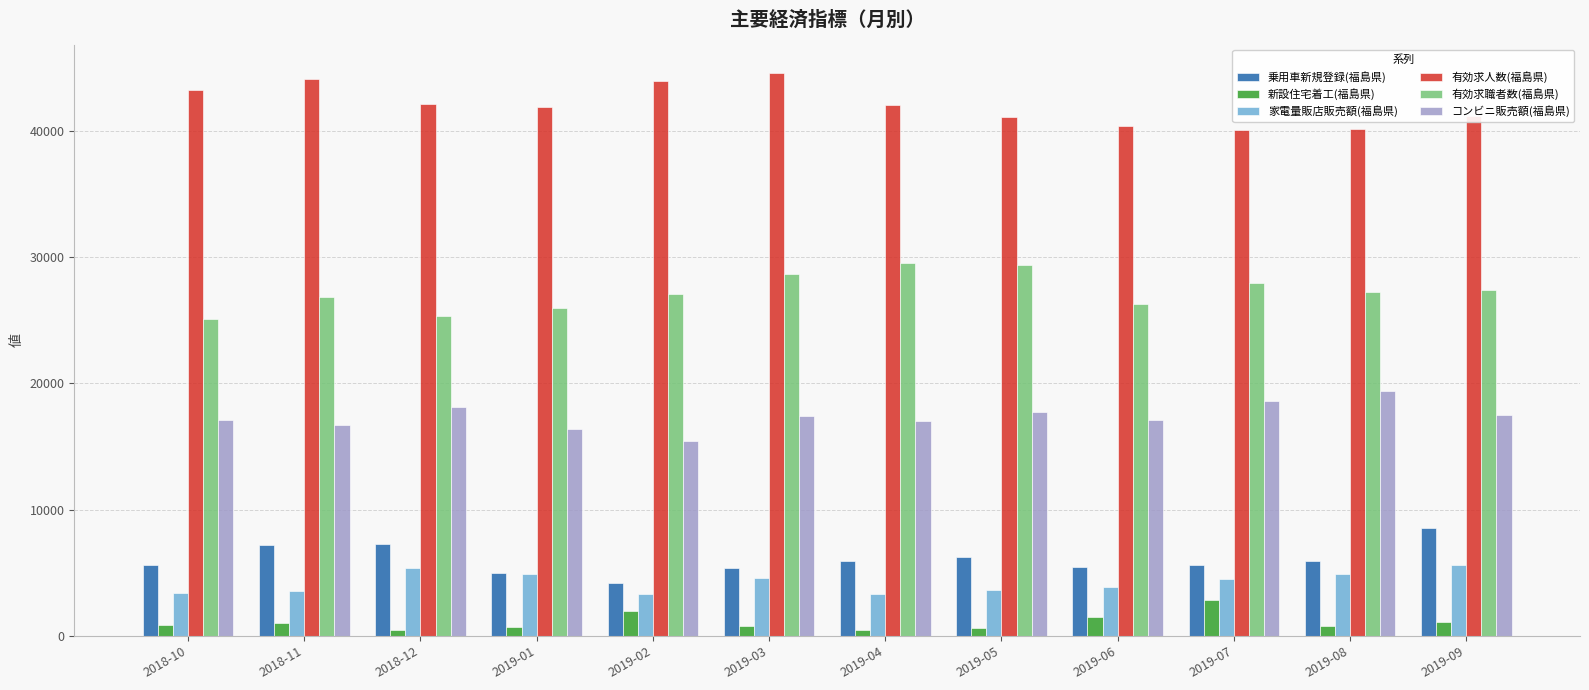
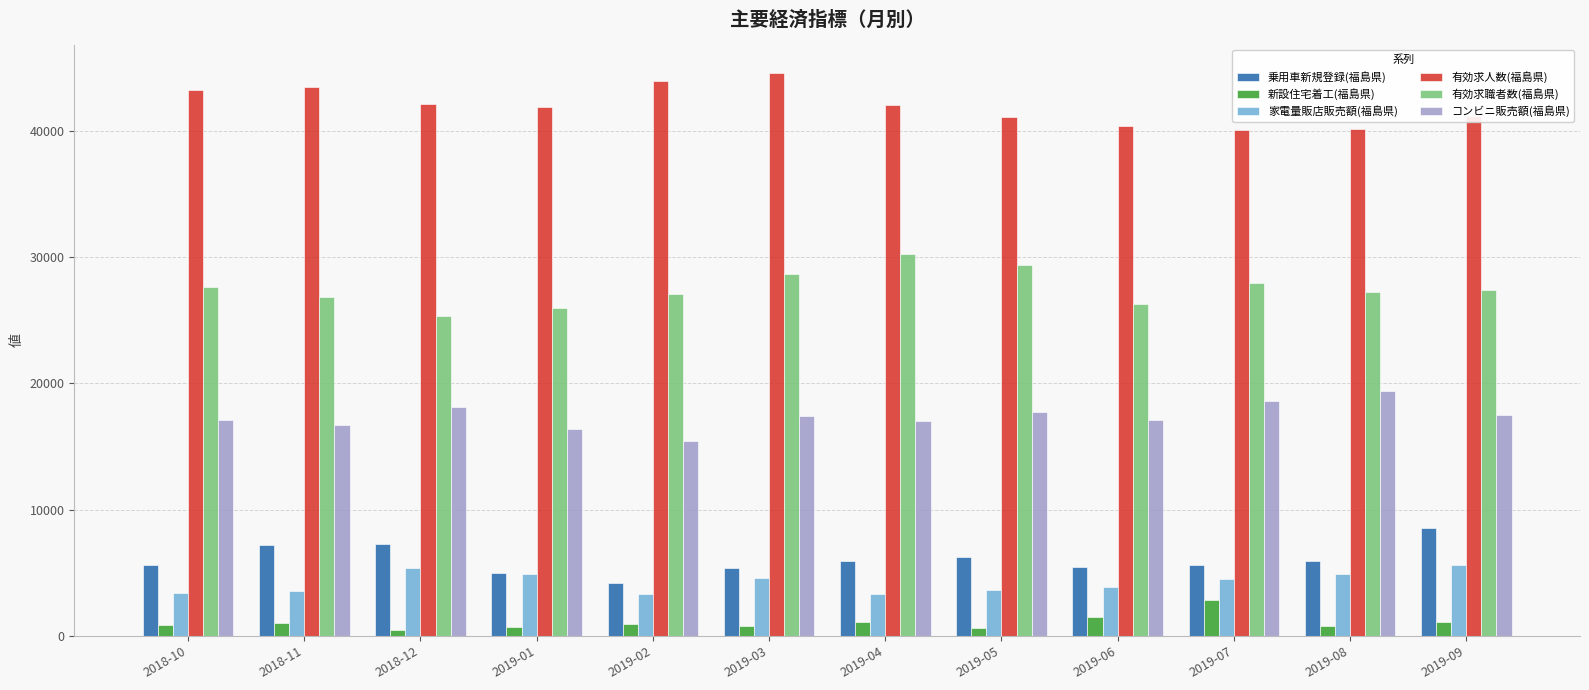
  {
    "乗用車新規登録(福島県)": {
      "2018-10": 5600,
      "2018-11": 7200,
      "2018-12": 7200,
      "2019-01": 5000,
      "2019-02": 4200,
      "2019-03": 5300,
      "2019-04": 5900,
      "2019-05": 6200,
      "2019-06": 5400,
      "2019-07": 5600,
      "2019-08": 6000,
      "2019-09": 8600
    },
    "新設住宅着工(福島県)": {
      "2018-10": 900,
      "2018-11": 1100,
      "2018-12": 500,
      "2019-01": 700,
-     "2019-02": 1900,
+     "2019-02": 900,
      "2019-03": 800,
-     "2019-04": 400,
+     "2019-04": 1100,
      "2019-05": 600,
      "2019-06": 1500,
      "2019-07": 2800,
      "2019-08": 800,
      "2019-09": 1100
    },
    "有効求人数(福島県)": {
      "2018-10": 43200,
-     "2018-11": 44100,
+     "2018-11": 43400,
      "2018-12": 42100,
      "2019-01": 41900,
      "2019-02": 44000,
      "2019-03": 44600,
      "2019-04": 42100,
      "2019-05": 41100,
      "2019-06": 40300,
      "2019-07": 40000,
      "2019-08": 40100
    },
    "有効求職者数(福島県)": {
-     "2018-10": 25100,
+     "2018-10": 27600,
      "2018-11": 26800,
      "2018-12": 25300,
      "2019-01": 26000,
      "2019-02": 27100,
      "2019-03": 28700,
-     "2019-04": 29500,
+     "2019-04": 30200,
      "2019-05": 29400,
      "2019-06": 26300,
      "2019-07": 27900,
      "2019-08": 27200,
      "2019-09": 27400
    }
  }
